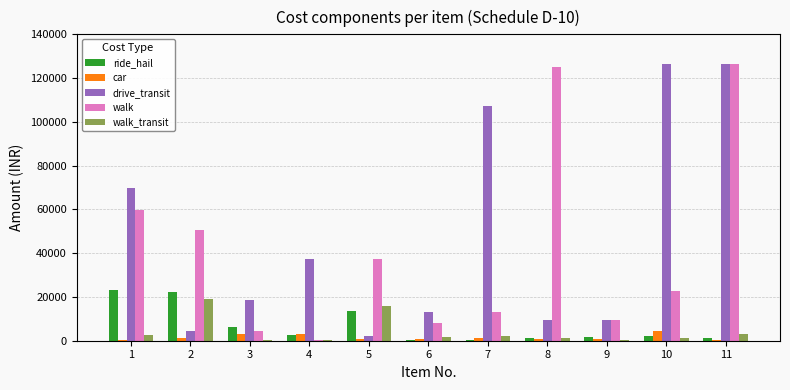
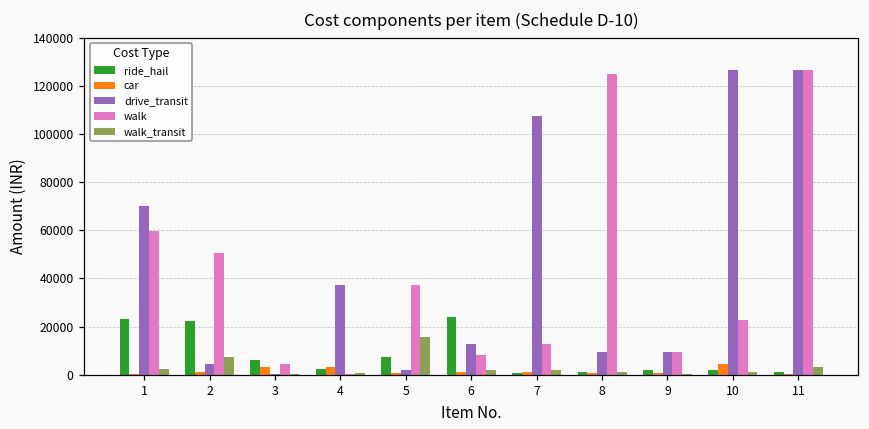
  {
    "ride_hail": {
      "1": 23000,
      "2": 22000,
      "3": 6000,
      "4": 3000,
-     "5": 14000,
-     "6": 0,
+     "5": 8000,
+     "6": 24000,
      "8": 1000,
      "9": 2000,
      "10": 2000
    },
    "car": {
      "2": 1000,
      "3": 3000,
      "4": 3000,
      "10": 4000
    },
    "drive_transit": {
      "1": 70000,
      "2": 4000,
-     "3": 19000,
+     "3": 0,
      "4": 37000,
      "5": 2000,
      "6": 13000,
      "7": 107000,
      "8": 10000,
      "9": 10000,
      "10": 127000,
      "11": 127000
    },
    "walk": {
      "1": 60000,
      "2": 51000,
      "3": 4000,
      "5": 37000,
      "6": 8000,
      "7": 13000,
      "8": 125000,
      "9": 10000,
      "10": 23000,
      "11": 127000
    },
    "walk_transit": {
      "1": 3000,
-     "2": 19000,
+     "2": 8000,
      "5": 16000,
      "6": 2000,
      "7": 2000,
      "10": 1000,
      "11": 3000
    }
  }
